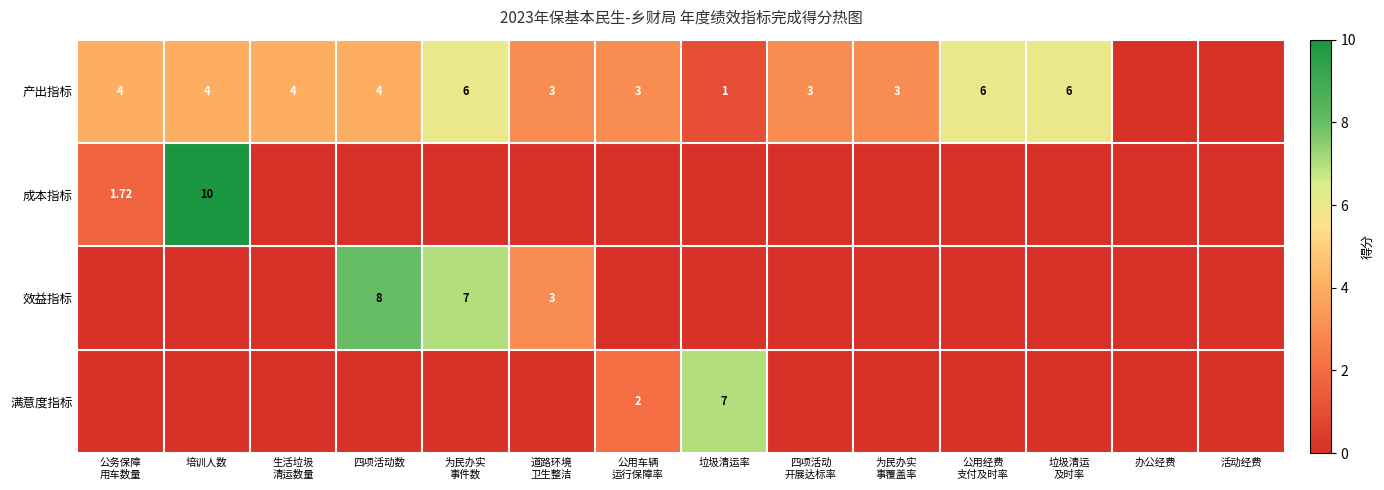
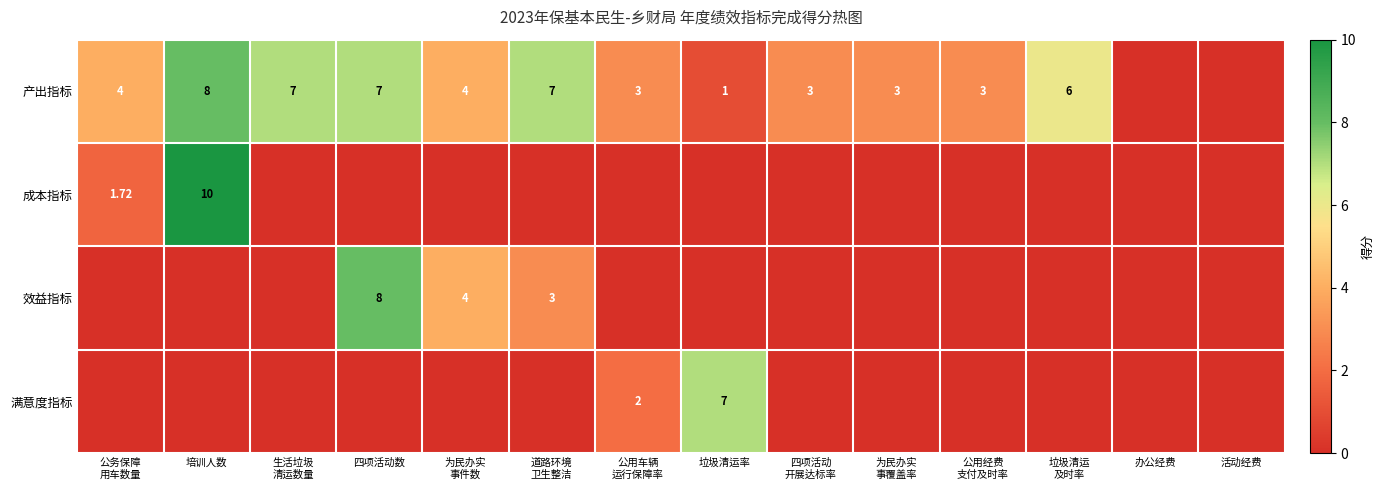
  {
    "产出指标": {
      "公务保障 用车数量": 4,
-     "培训人数": 4,
-     "生活垃圾 清运数量": 4,
-     "四项活动数": 4,
-     "为民办实 事件数": 6,
-     "道路环境 卫生整洁": 3,
+     "培训人数": 8,
+     "生活垃圾 清运数量": 7,
+     "四项活动数": 7,
+     "为民办实 事件数": 4,
+     "道路环境 卫生整洁": 7,
      "公用车辆 运行保障率": 3,
      "垃圾清运率": 1,
      "四项活动 开展达标率": 3,
      "为民办实 事覆盖率": 3,
-     "公用经费 支付及时率": 6,
+     "公用经费 支付及时率": 3,
      "垃圾清运 及时率": 6
    },
    "成本指标": {
      "公务保障 用车数量": 1.72,
      "培训人数": 10
    },
    "效益指标": {
      "四项活动数": 8,
-     "为民办实 事件数": 7,
+     "为民办实 事件数": 4,
      "道路环境 卫生整洁": 3
    },
    "满意度指标": {
      "公用车辆 运行保障率": 2,
      "垃圾清运率": 7
    }
  }
